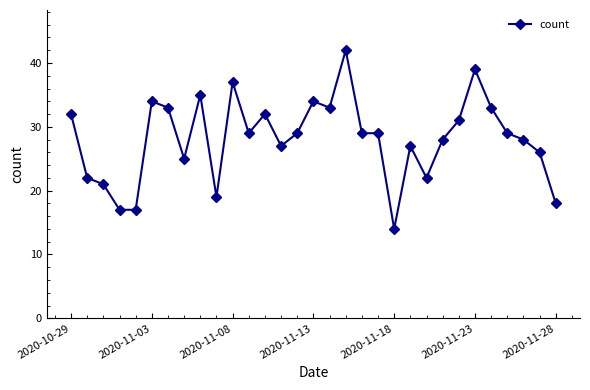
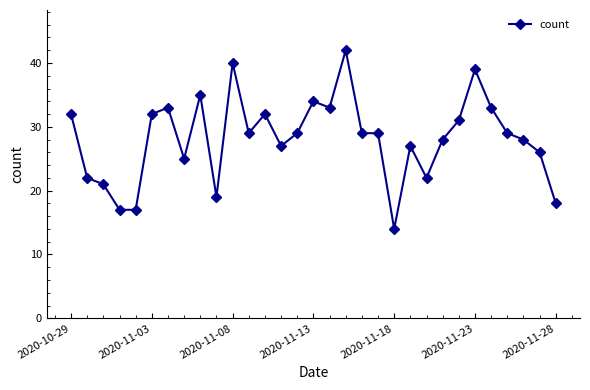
  {
    "2020-10-29": 32,
-   "2020-11-03": 34,
-   "2020-11-08": 37,
+   "2020-11-03": 32,
+   "2020-11-08": 40,
    "2020-11-13": 34,
    "2020-11-18": 14,
    "2020-11-23": 39,
    "2020-11-28": 18
  }
